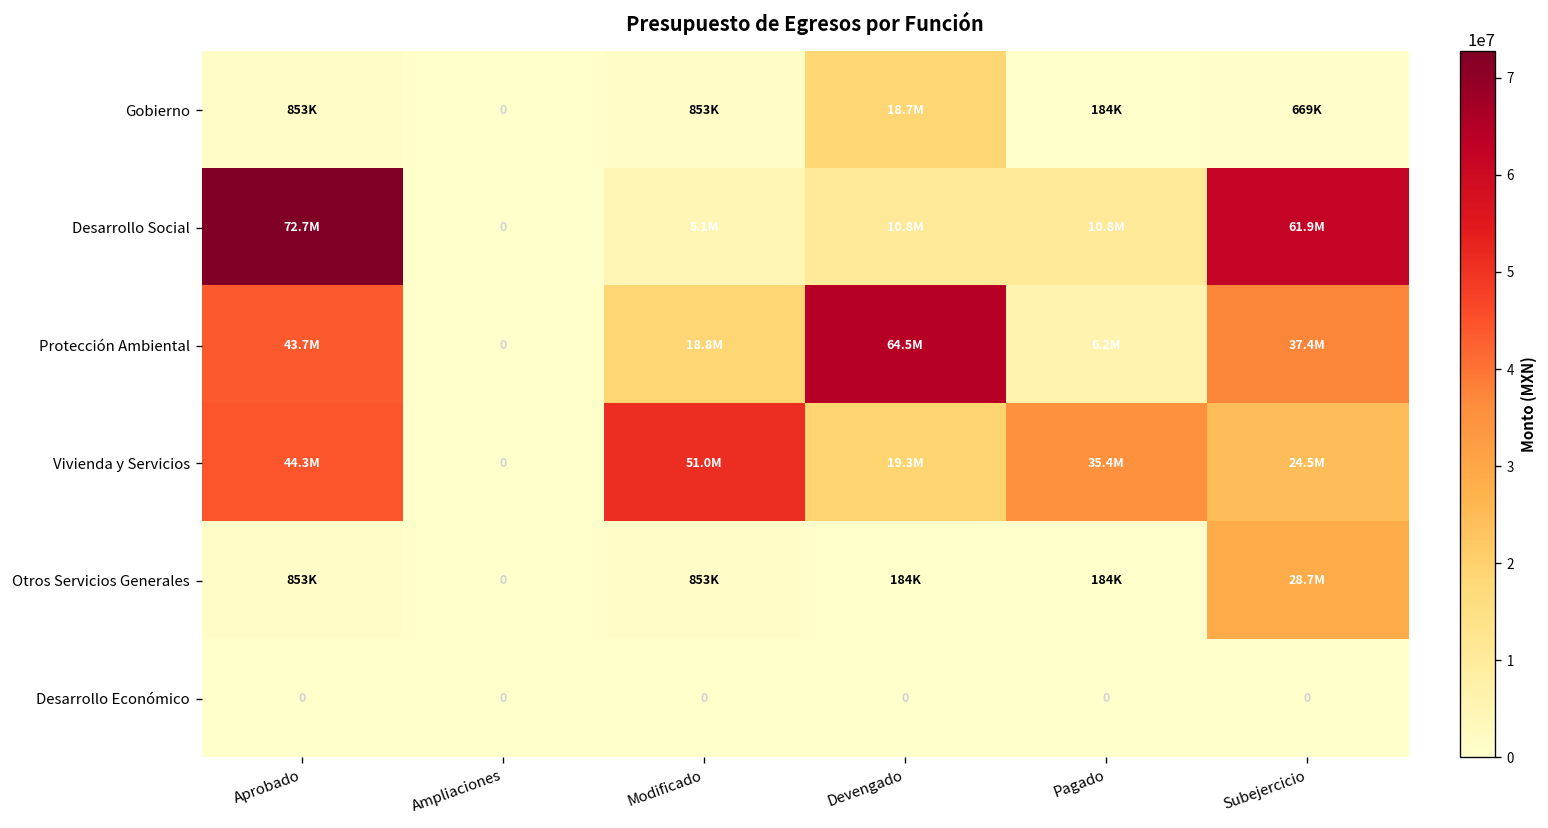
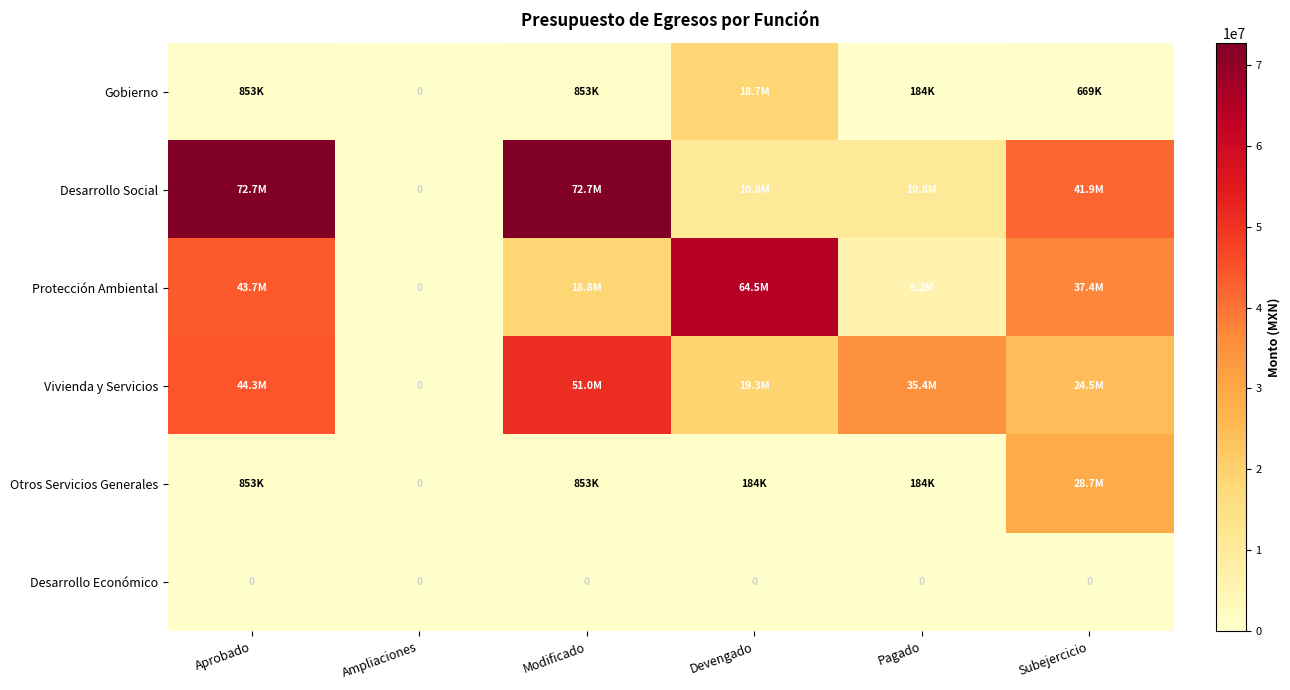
  {
    "Gobierno": {
      "Aprobado": "853K",
      "Modificado": "853K",
      "Devengado": "18.7M",
      "Pagado": "184K",
      "Subejercicio": "669K"
    },
    "Desarrollo Social": {
      "Aprobado": "72.7M",
-     "Modificado": "5.1M",
+     "Modificado": "72.7M",
      "Devengado": "10.8M",
      "Pagado": "10.8M",
-     "Subejercicio": "61.9M"
+     "Subejercicio": "41.9M"
    },
    "Protección Ambiental": {
      "Aprobado": "43.7M",
      "Modificado": "18.8M",
      "Devengado": "64.5M",
      "Pagado": "6.2M",
      "Subejercicio": "37.4M"
    },
    "Vivienda y Servicios": {
      "Aprobado": "44.3M",
      "Modificado": "51.0M",
      "Devengado": "19.3M",
      "Pagado": "35.4M",
      "Subejercicio": "24.5M"
    },
    "Otros Servicios Generales": {
      "Aprobado": "853K",
      "Modificado": "853K",
      "Devengado": "184K",
      "Pagado": "184K",
      "Subejercicio": "28.7M"
    }
  }
